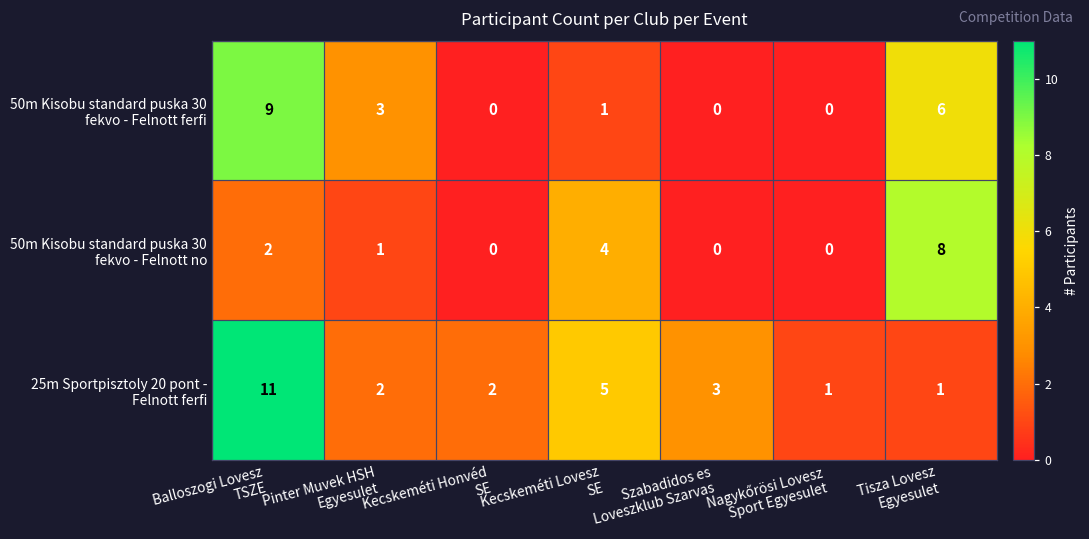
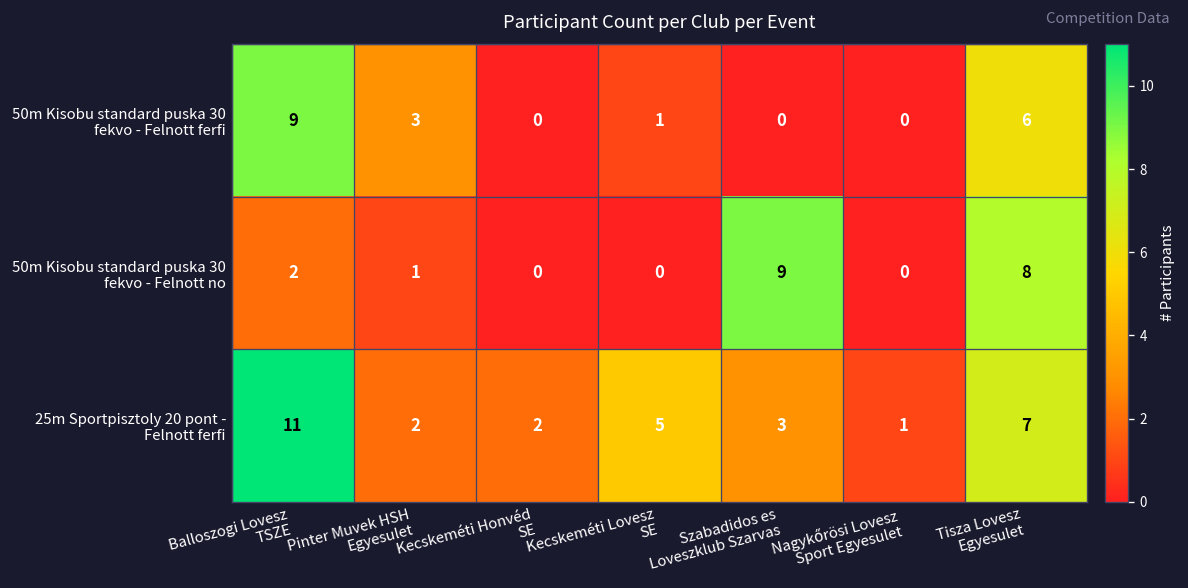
  {
    "50m Kisobu standard puska 30 fekvo - Felnott ferfi": {
      "Balloszogi Lovesz TSZE": 9,
      "Pinter Muvek HSH Egyesulet": 3,
      "Kecskeméti Honvéd SE": 0,
      "Kecskeméti Lovesz SE": 1,
      "Szabadidos es Loveszklub Szarvas": 0,
      "Nagykőrösi Lovesz Sport Egyesulet": 0,
      "Tisza Lovesz Egyesulet": 6
    },
    "50m Kisobu standard puska 30 fekvo - Felnott no": {
      "Balloszogi Lovesz TSZE": 2,
      "Pinter Muvek HSH Egyesulet": 1,
      "Kecskeméti Honvéd SE": 0,
-     "Kecskeméti Lovesz SE": 4,
-     "Szabadidos es Loveszklub Szarvas": 0,
+     "Kecskeméti Lovesz SE": 0,
+     "Szabadidos es Loveszklub Szarvas": 9,
      "Nagykőrösi Lovesz Sport Egyesulet": 0,
      "Tisza Lovesz Egyesulet": 8
    },
    "25m Sportpisztoly 20 pont - Felnott ferfi": {
      "Balloszogi Lovesz TSZE": 11,
      "Pinter Muvek HSH Egyesulet": 2,
      "Kecskeméti Honvéd SE": 2,
      "Kecskeméti Lovesz SE": 5,
      "Szabadidos es Loveszklub Szarvas": 3,
      "Nagykőrösi Lovesz Sport Egyesulet": 1,
-     "Tisza Lovesz Egyesulet": 1
+     "Tisza Lovesz Egyesulet": 7
    }
  }
